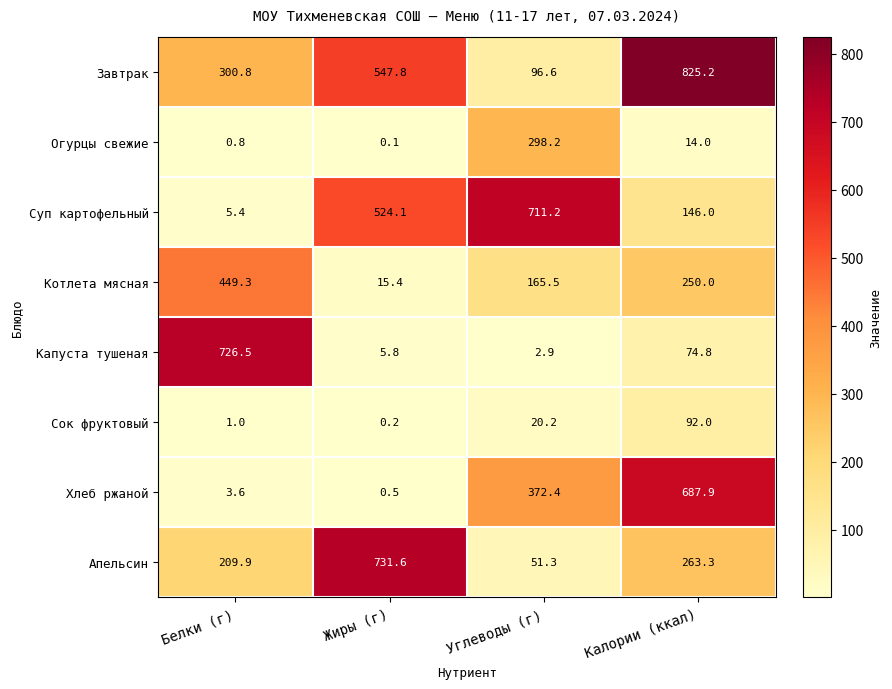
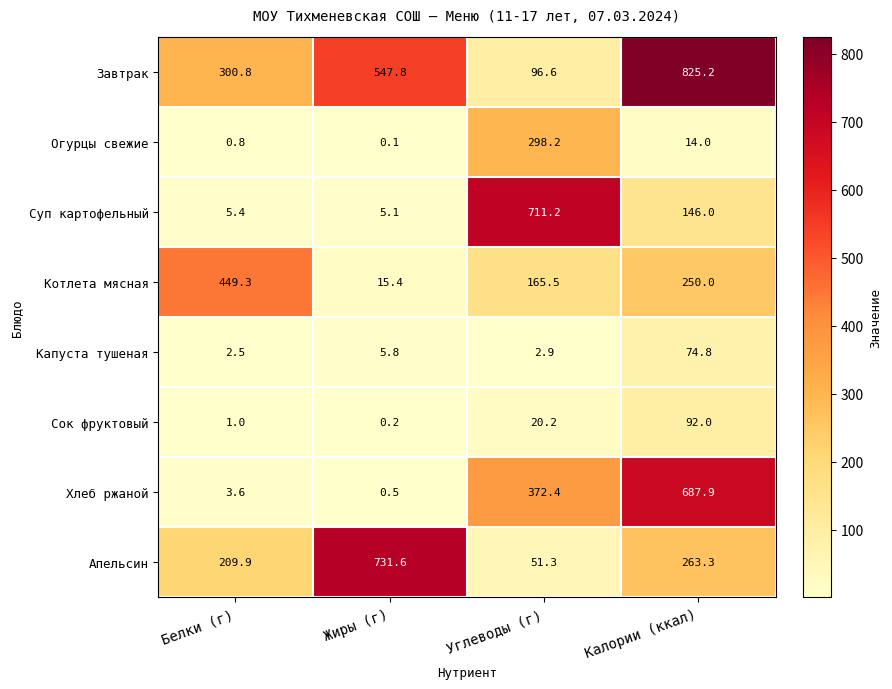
  {
    "Завтрак": {
      "Белки (г)": 300.8,
      "Жиры (г)": 547.8,
      "Углеводы (г)": 96.6,
      "Калории (ккал)": 825.2
    },
    "Огурцы свежие": {
      "Белки (г)": 0.8,
      "Жиры (г)": 0.1,
      "Углеводы (г)": 298.2,
      "Калории (ккал)": 14.0
    },
    "Суп картофельный": {
      "Белки (г)": 5.4,
-     "Жиры (г)": 524.1,
+     "Жиры (г)": 5.1,
      "Углеводы (г)": 711.2,
      "Калории (ккал)": 146.0
    },
    "Котлета мясная": {
      "Белки (г)": 449.3,
      "Жиры (г)": 15.4,
      "Углеводы (г)": 165.5,
      "Калории (ккал)": 250.0
    },
    "Капуста тушеная": {
-     "Белки (г)": 726.5,
+     "Белки (г)": 2.5,
      "Жиры (г)": 5.8,
      "Углеводы (г)": 2.9,
      "Калории (ккал)": 74.8
    },
    "Сок фруктовый": {
      "Белки (г)": 1.0,
      "Жиры (г)": 0.2,
      "Углеводы (г)": 20.2,
      "Калории (ккал)": 92.0
    },
    "Хлеб ржаной": {
      "Белки (г)": 3.6,
      "Жиры (г)": 0.5,
      "Углеводы (г)": 372.4,
      "Калории (ккал)": 687.9
    },
    "Апельсин": {
      "Белки (г)": 209.9,
      "Жиры (г)": 731.6,
      "Углеводы (г)": 51.3,
      "Калории (ккал)": 263.3
    }
  }
